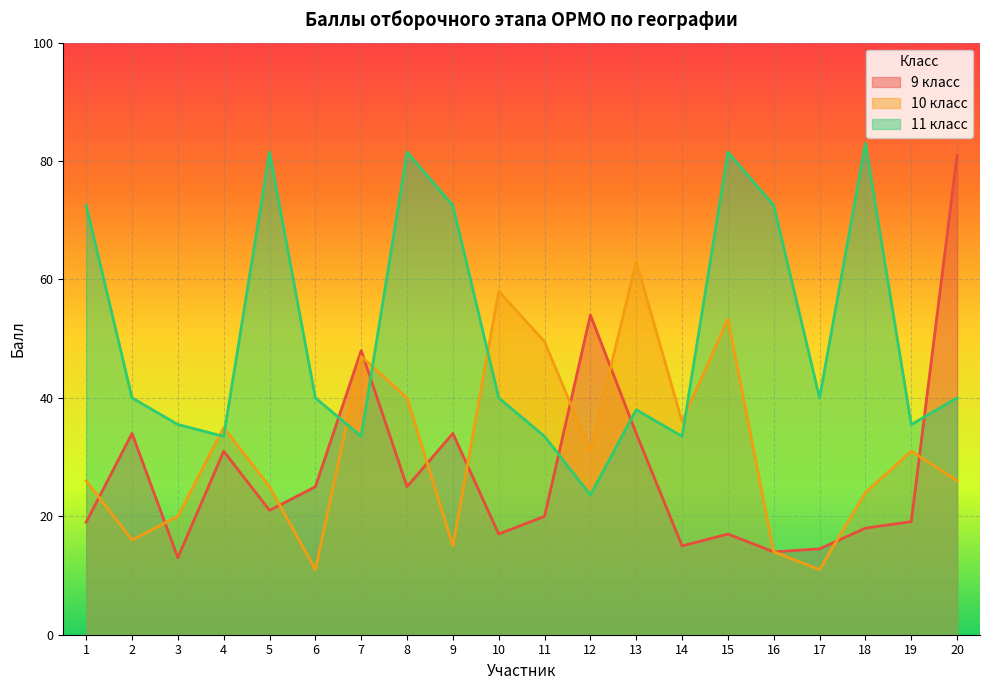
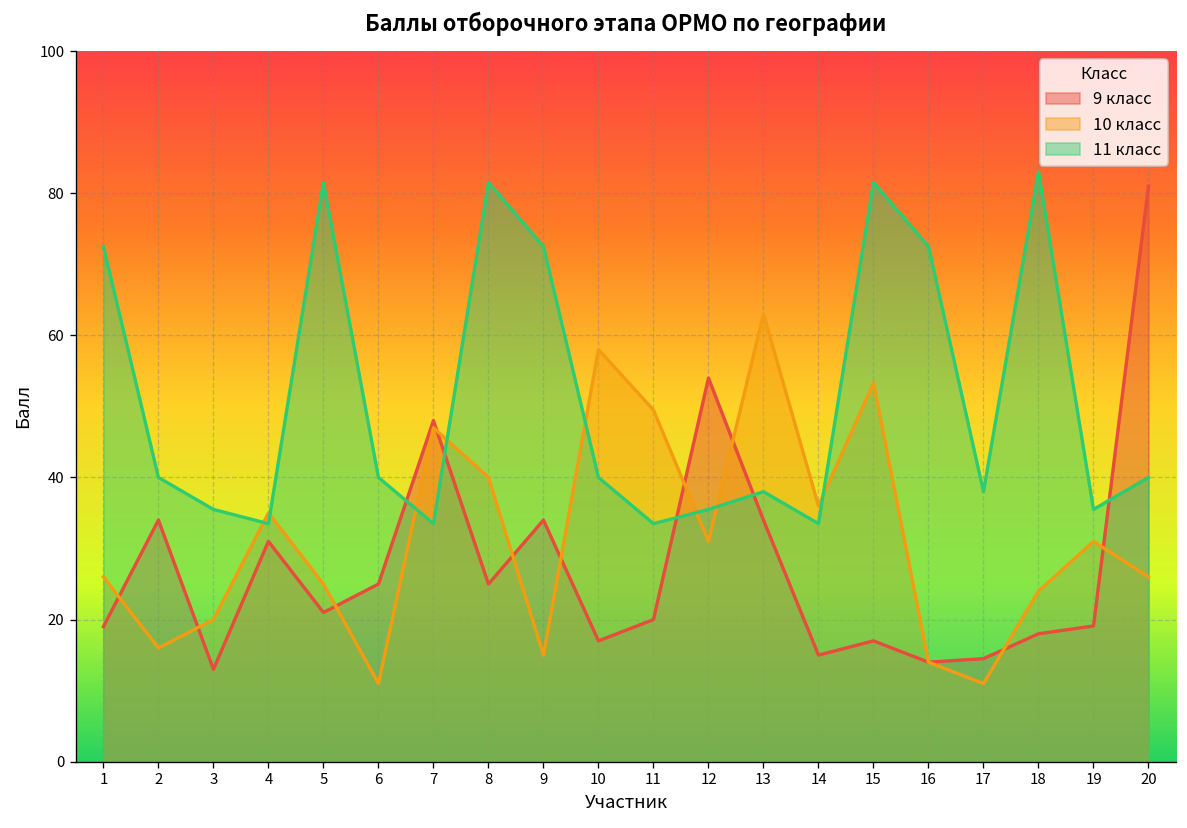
  {
    "9 класс": {
      "1": 19,
      "2": 34,
      "3": 13,
      "4": 31,
      "5": 21,
      "6": 25,
      "7": 48,
      "8": 25,
      "9": 34,
      "10": 17,
      "11": 20,
      "12": 54,
      "13": 34,
      "14": 15,
      "15": 17,
      "17": 15,
      "18": 18,
      "19": 19,
      "20": 81
    },
    "10 класс": {
      "1": 26,
      "2": 16,
      "3": 20,
      "4": 35,
      "5": 25,
      "6": 11,
      "7": 47,
      "8": 40,
      "9": 15,
      "10": 58,
      "11": 50,
      "12": 31,
      "13": 63,
      "14": 36,
      "15": 53,
      "17": 11,
      "18": 24,
      "19": 31,
      "20": 26
    },
    "11 класс": {
      "1": 73,
      "2": 40,
      "3": 36,
      "4": 34,
      "5": 82,
      "6": 40,
      "7": 34,
      "8": 82,
      "9": 73,
      "10": 40,
      "11": 34,
-     "12": 24,
+     "12": 36,
      "13": 38,
      "14": 34,
      "15": 82,
      "16": 73,
-     "17": 40,
+     "17": 38,
      "18": 83,
      "19": 36,
      "20": 40
    }
  }
